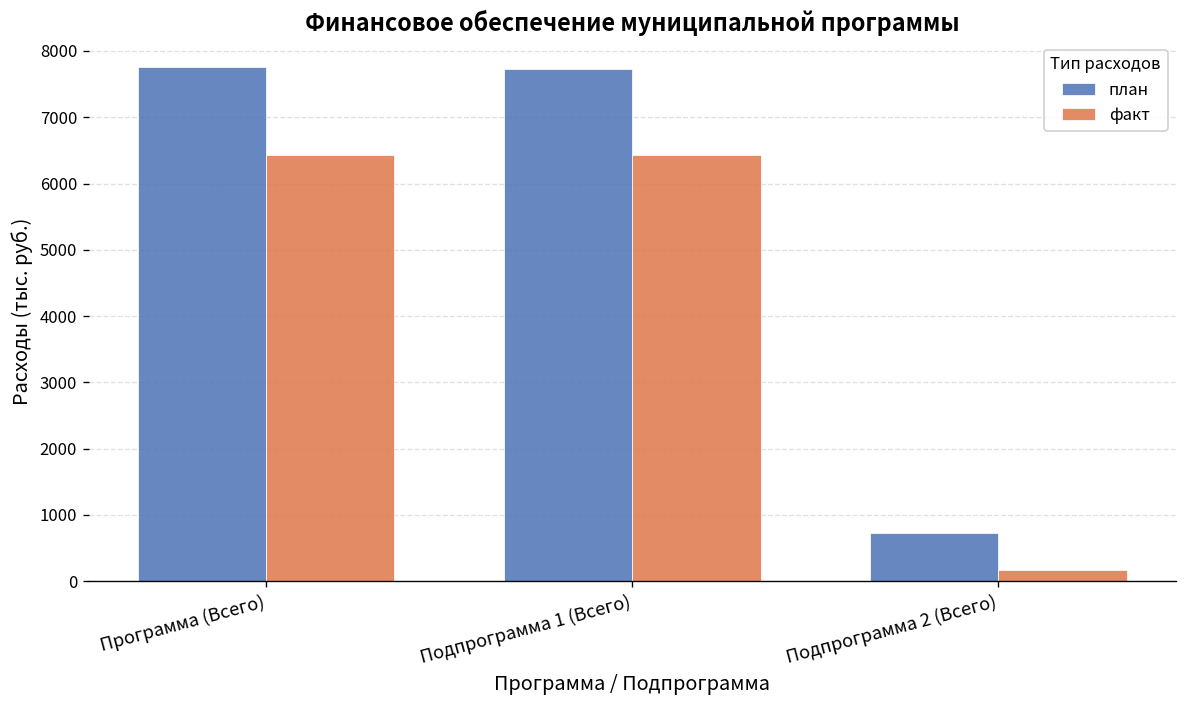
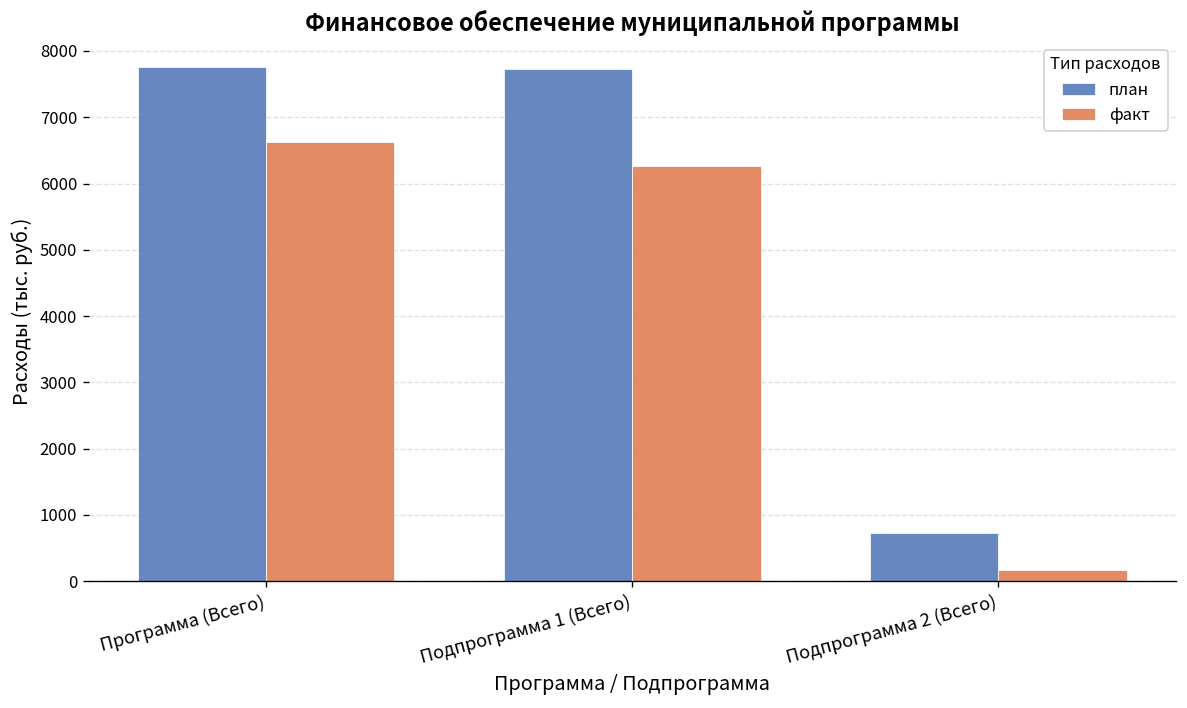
  {
    "план": {
      "Программа (Всего)": 7800,
      "Подпрограмма 1 (Всего)": 7700,
      "Подпрограмма 2 (Всего)": 700
    },
    "факт": {
-     "Программа (Всего)": 6400,
-     "Подпрограмма 1 (Всего)": 6400,
+     "Программа (Всего)": 6600,
+     "Подпрограмма 1 (Всего)": 6300,
      "Подпрограмма 2 (Всего)": 200
    }
  }
